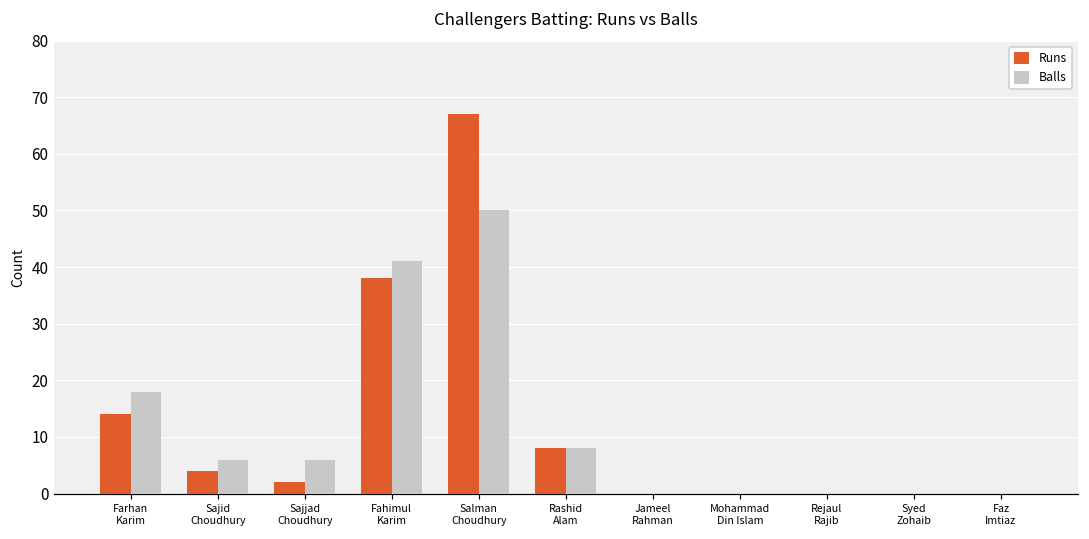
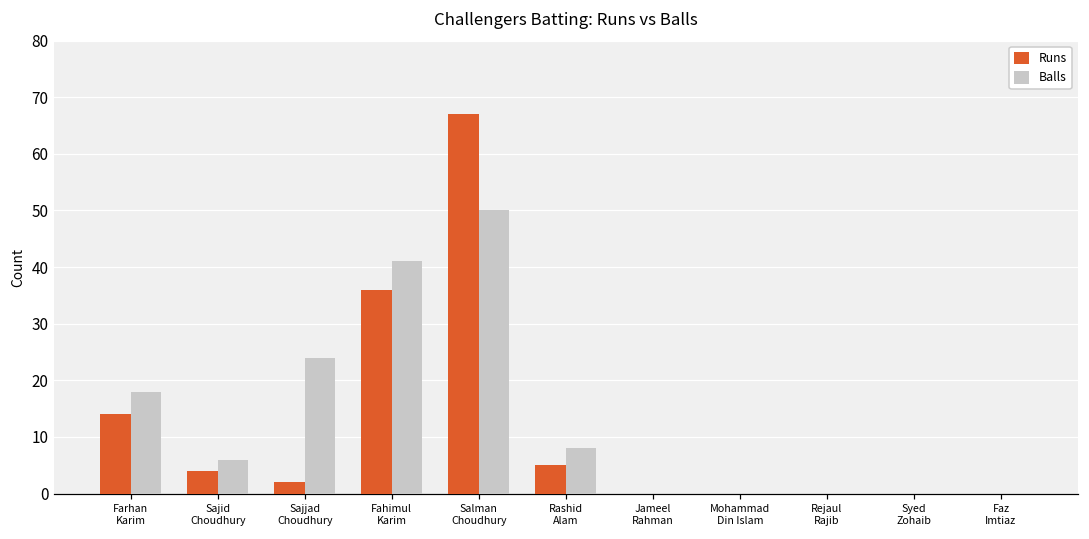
  {
    "Runs": {
      "Farhan Karim": 14,
      "Sajid Choudhury": 4,
      "Sajjad Choudhury": 2,
-     "Fahimul Karim": 38,
+     "Fahimul Karim": 36,
      "Salman Choudhury": 67,
-     "Rashid Alam": 8,
+     "Rashid Alam": 5,
      "Jameel Rahman": 0,
      "Mohammad Din Islam": 0,
      "Rejaul Rajib": 0,
      "Syed Zohaib": 0,
      "Faz Imtiaz": 0
    },
    "Balls": {
      "Farhan Karim": 18,
      "Sajid Choudhury": 6,
-     "Sajjad Choudhury": 6,
+     "Sajjad Choudhury": 24,
      "Fahimul Karim": 41,
      "Salman Choudhury": 50,
      "Rashid Alam": 8,
      "Jameel Rahman": 0,
      "Mohammad Din Islam": 0,
      "Rejaul Rajib": 0,
      "Syed Zohaib": 0,
      "Faz Imtiaz": 0
    }
  }
